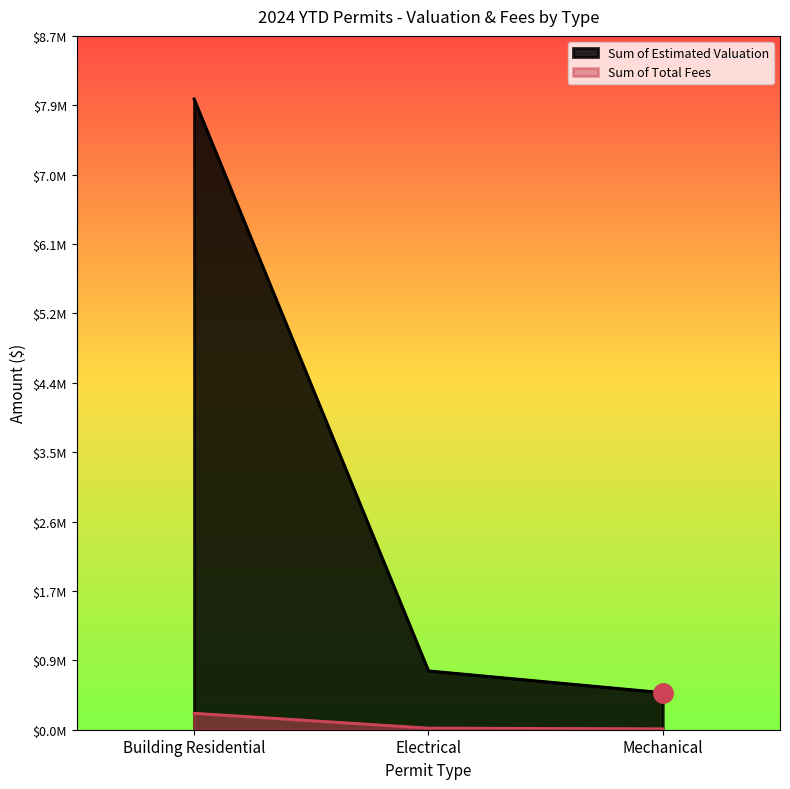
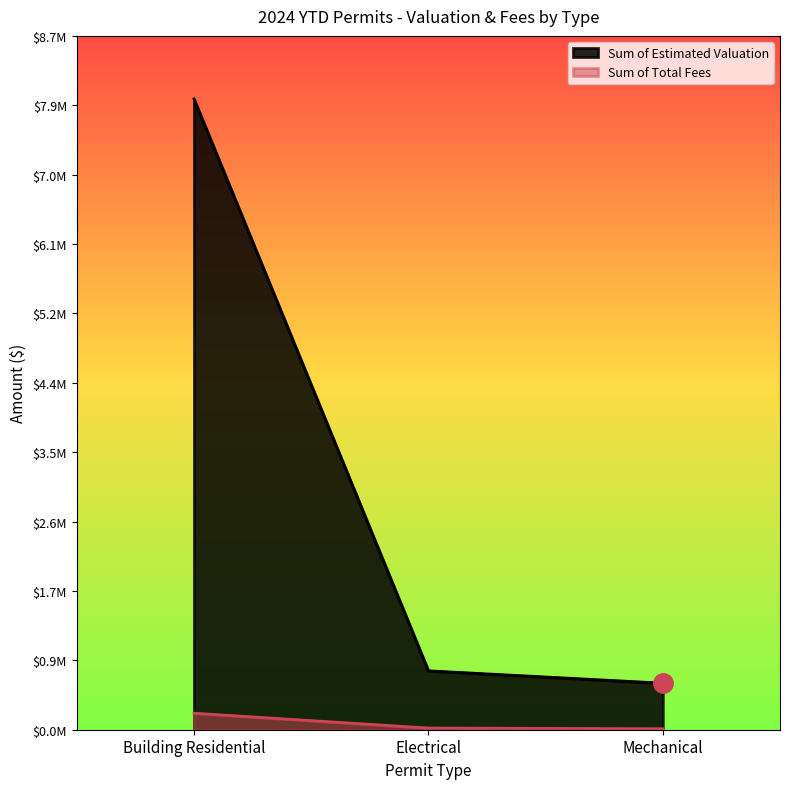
  {
    "Sum of Estimated Valuation": {
      "Building Residential": "$7900000",
      "Electrical": "$700000",
-     "Mechanical": "$500000"
+     "Mechanical": "$600000"
    }
  }
